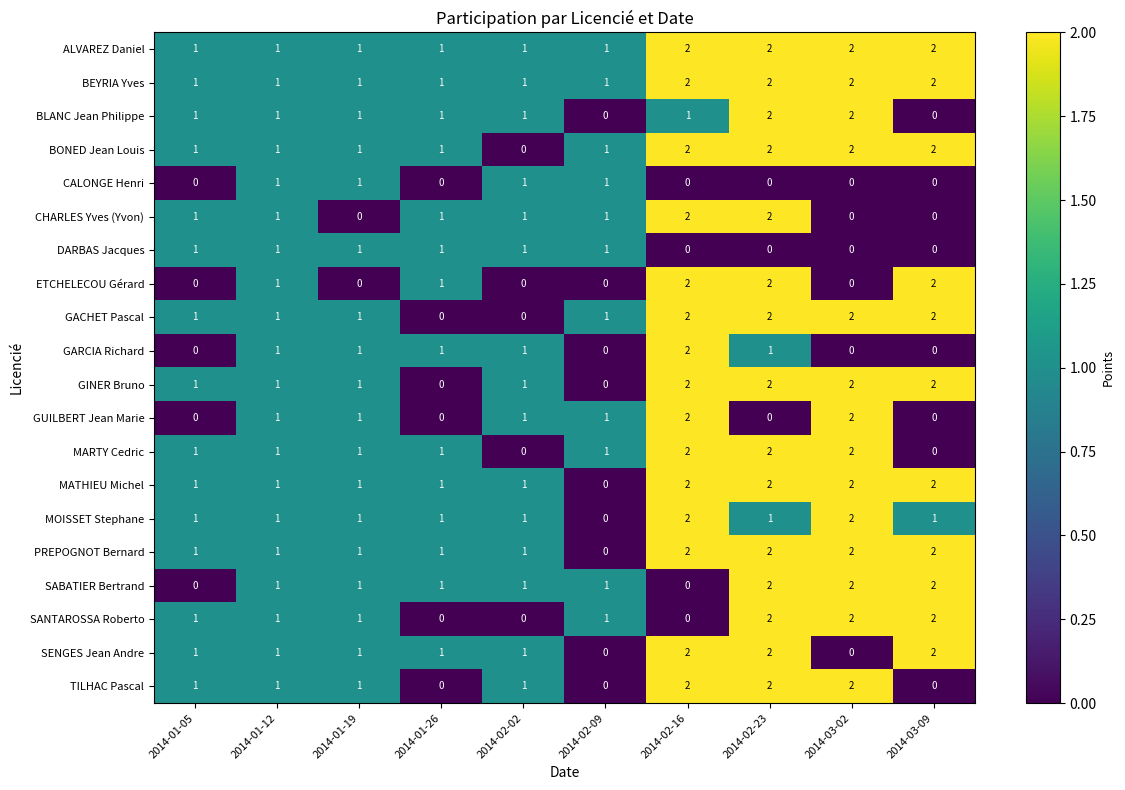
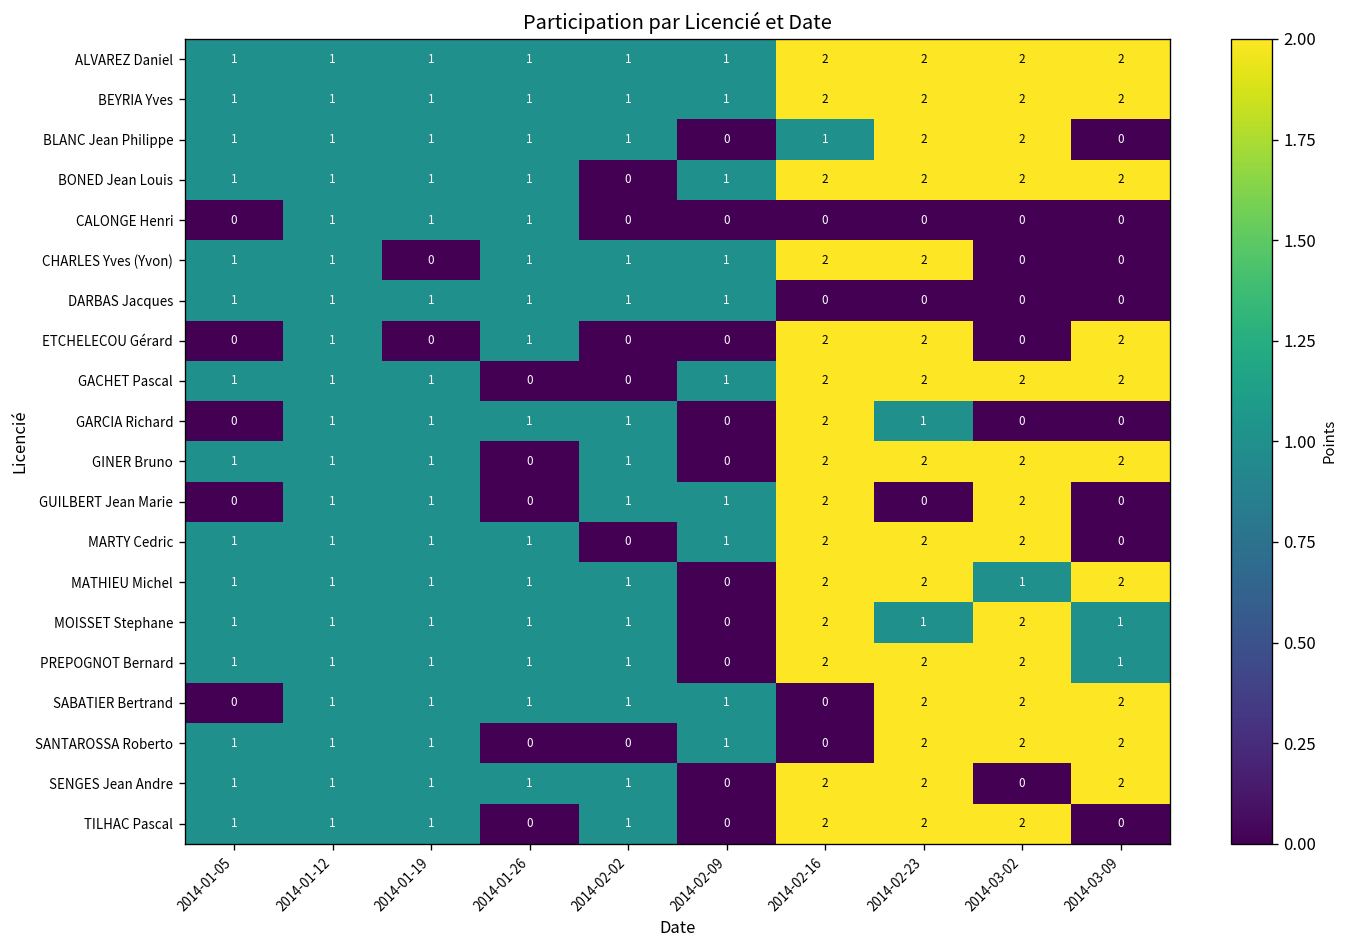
  {
    "ALVAREZ Daniel": {
      "2014-01-05": 1,
      "2014-01-12": 1,
      "2014-01-19": 1,
      "2014-01-26": 1,
      "2014-02-02": 1,
      "2014-02-09": 1,
      "2014-02-16": 2,
      "2014-02-23": 2,
      "2014-03-02": 2,
      "2014-03-09": 2
    },
    "BEYRIA Yves": {
      "2014-01-05": 1,
      "2014-01-12": 1,
      "2014-01-19": 1,
      "2014-01-26": 1,
      "2014-02-02": 1,
      "2014-02-09": 1,
      "2014-02-16": 2,
      "2014-02-23": 2,
      "2014-03-02": 2,
      "2014-03-09": 2
    },
    "BLANC Jean Philippe": {
      "2014-01-05": 1,
      "2014-01-12": 1,
      "2014-01-19": 1,
      "2014-01-26": 1,
      "2014-02-02": 1,
      "2014-02-09": 0,
      "2014-02-16": 1,
      "2014-02-23": 2,
      "2014-03-02": 2,
      "2014-03-09": 0
    },
    "BONED Jean Louis": {
      "2014-01-05": 1,
      "2014-01-12": 1,
      "2014-01-19": 1,
      "2014-01-26": 1,
      "2014-02-02": 0,
      "2014-02-09": 1,
      "2014-02-16": 2,
      "2014-02-23": 2,
      "2014-03-02": 2,
      "2014-03-09": 2
    },
    "CALONGE Henri": {
      "2014-01-05": 0,
      "2014-01-12": 1,
      "2014-01-19": 1,
-     "2014-01-26": 0,
-     "2014-02-02": 1,
-     "2014-02-09": 1,
+     "2014-01-26": 1,
+     "2014-02-02": 0,
+     "2014-02-09": 0,
      "2014-02-16": 0,
      "2014-02-23": 0,
      "2014-03-02": 0,
      "2014-03-09": 0
    },
    "CHARLES Yves (Yvon)": {
      "2014-01-05": 1,
      "2014-01-12": 1,
      "2014-01-19": 0,
      "2014-01-26": 1,
      "2014-02-02": 1,
      "2014-02-09": 1,
      "2014-02-16": 2,
      "2014-02-23": 2,
      "2014-03-02": 0,
      "2014-03-09": 0
    },
    "DARBAS Jacques": {
      "2014-01-05": 1,
      "2014-01-12": 1,
      "2014-01-19": 1,
      "2014-01-26": 1,
      "2014-02-02": 1,
      "2014-02-09": 1,
      "2014-02-16": 0,
      "2014-02-23": 0,
      "2014-03-02": 0,
      "2014-03-09": 0
    },
    "ETCHELECOU Gérard": {
      "2014-01-05": 0,
      "2014-01-12": 1,
      "2014-01-19": 0,
      "2014-01-26": 1,
      "2014-02-02": 0,
      "2014-02-09": 0,
      "2014-02-16": 2,
      "2014-02-23": 2,
      "2014-03-02": 0,
      "2014-03-09": 2
    },
    "GACHET Pascal": {
      "2014-01-05": 1,
      "2014-01-12": 1,
      "2014-01-19": 1,
      "2014-01-26": 0,
      "2014-02-02": 0,
      "2014-02-09": 1,
      "2014-02-16": 2,
      "2014-02-23": 2,
      "2014-03-02": 2,
      "2014-03-09": 2
    },
    "GARCIA Richard": {
      "2014-01-05": 0,
      "2014-01-12": 1,
      "2014-01-19": 1,
      "2014-01-26": 1,
      "2014-02-02": 1,
      "2014-02-09": 0,
      "2014-02-16": 2,
      "2014-02-23": 1,
      "2014-03-02": 0,
      "2014-03-09": 0
    },
    "GINER Bruno": {
      "2014-01-05": 1,
      "2014-01-12": 1,
      "2014-01-19": 1,
      "2014-01-26": 0,
      "2014-02-02": 1,
      "2014-02-09": 0,
      "2014-02-16": 2,
      "2014-02-23": 2,
      "2014-03-02": 2,
      "2014-03-09": 2
    },
    "GUILBERT Jean Marie": {
      "2014-01-05": 0,
      "2014-01-12": 1,
      "2014-01-19": 1,
      "2014-01-26": 0,
      "2014-02-02": 1,
      "2014-02-09": 1,
      "2014-02-16": 2,
      "2014-02-23": 0,
      "2014-03-02": 2,
      "2014-03-09": 0
    },
    "MARTY Cedric": {
      "2014-01-05": 1,
      "2014-01-12": 1,
      "2014-01-19": 1,
      "2014-01-26": 1,
      "2014-02-02": 0,
      "2014-02-09": 1,
      "2014-02-16": 2,
      "2014-02-23": 2,
      "2014-03-02": 2,
      "2014-03-09": 0
    },
    "MATHIEU Michel": {
      "2014-01-05": 1,
      "2014-01-12": 1,
      "2014-01-19": 1,
      "2014-01-26": 1,
      "2014-02-02": 1,
      "2014-02-09": 0,
      "2014-02-16": 2,
      "2014-02-23": 2,
-     "2014-03-02": 2,
+     "2014-03-02": 1,
      "2014-03-09": 2
    },
    "MOISSET Stephane": {
      "2014-01-05": 1,
      "2014-01-12": 1,
      "2014-01-19": 1,
      "2014-01-26": 1,
      "2014-02-02": 1,
      "2014-02-09": 0,
      "2014-02-16": 2,
      "2014-02-23": 1,
      "2014-03-02": 2,
      "2014-03-09": 1
    },
    "PREPOGNOT Bernard": {
      "2014-01-05": 1,
      "2014-01-12": 1,
      "2014-01-19": 1,
      "2014-01-26": 1,
      "2014-02-02": 1,
      "2014-02-09": 0,
      "2014-02-16": 2,
      "2014-02-23": 2,
      "2014-03-02": 2,
-     "2014-03-09": 2
+     "2014-03-09": 1
    },
    "SABATIER Bertrand": {
      "2014-01-05": 0,
      "2014-01-12": 1,
      "2014-01-19": 1,
      "2014-01-26": 1,
      "2014-02-02": 1,
      "2014-02-09": 1,
      "2014-02-16": 0,
      "2014-02-23": 2,
      "2014-03-02": 2,
      "2014-03-09": 2
    },
    "SANTAROSSA Roberto": {
      "2014-01-05": 1,
      "2014-01-12": 1,
      "2014-01-19": 1,
      "2014-01-26": 0,
      "2014-02-02": 0,
      "2014-02-09": 1,
      "2014-02-16": 0,
      "2014-02-23": 2,
      "2014-03-02": 2,
      "2014-03-09": 2
    },
    "SENGES Jean Andre": {
      "2014-01-05": 1,
      "2014-01-12": 1,
      "2014-01-19": 1,
      "2014-01-26": 1,
      "2014-02-02": 1,
      "2014-02-09": 0,
      "2014-02-16": 2,
      "2014-02-23": 2,
      "2014-03-02": 0,
      "2014-03-09": 2
    },
    "TILHAC Pascal": {
      "2014-01-05": 1,
      "2014-01-12": 1,
      "2014-01-19": 1,
      "2014-01-26": 0,
      "2014-02-02": 1,
      "2014-02-09": 0,
      "2014-02-16": 2,
      "2014-02-23": 2,
      "2014-03-02": 2,
      "2014-03-09": 0
    }
  }
